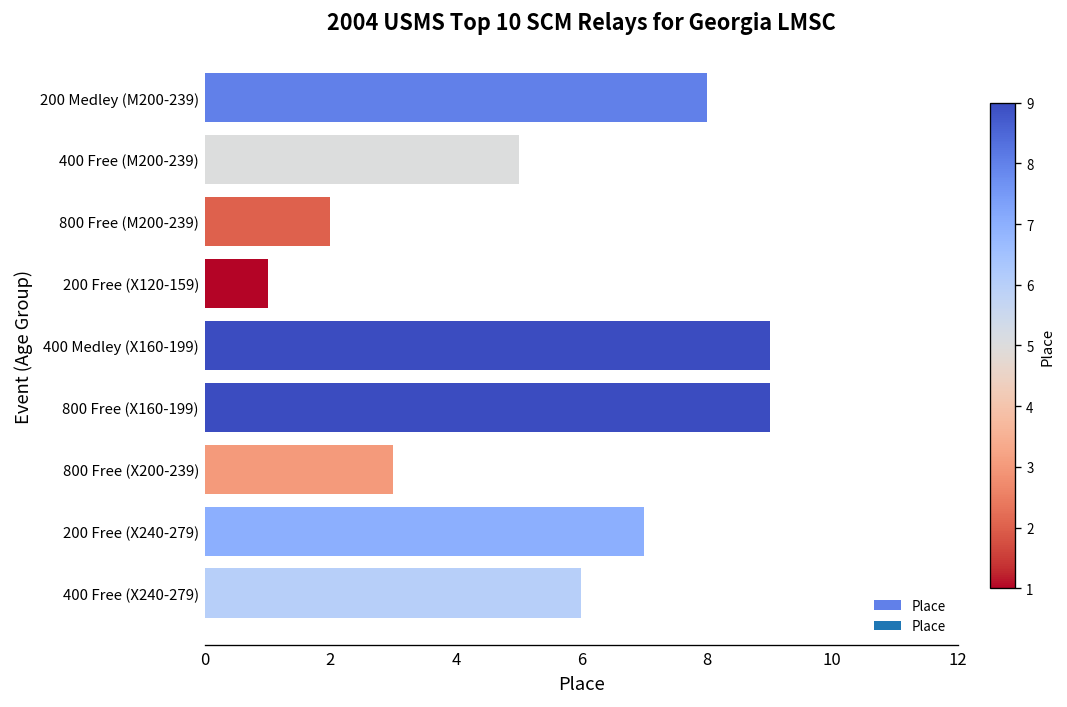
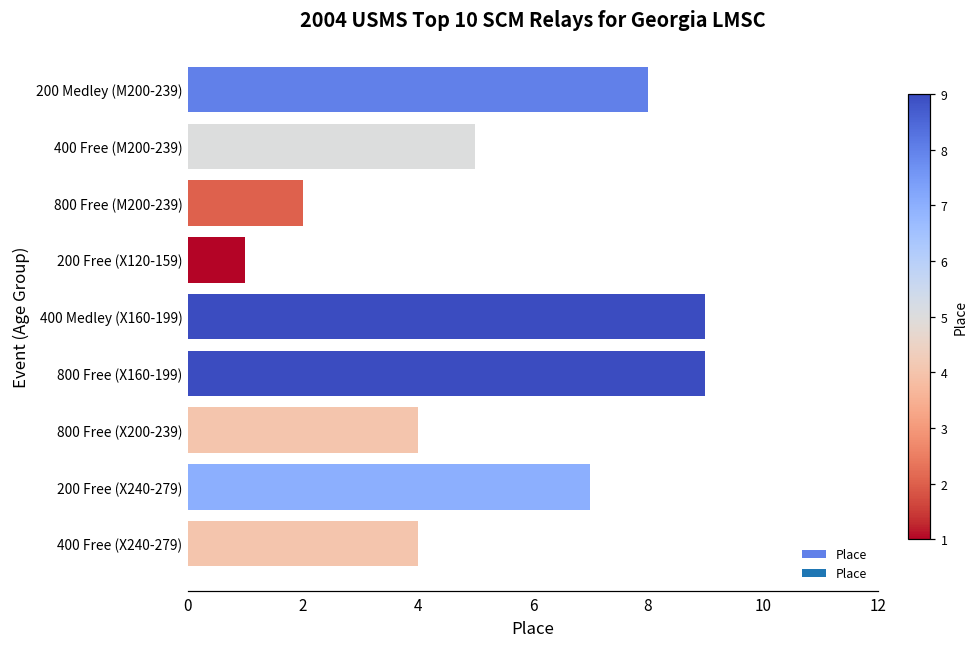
  {
    "200 Medley (M200-239)": 8,
    "400 Free (M200-239)": 5,
    "800 Free (M200-239)": 2,
    "200 Free (X120-159)": 1,
    "400 Medley (X160-199)": 9,
    "800 Free (X160-199)": 9,
-   "800 Free (X200-239)": 3,
+   "800 Free (X200-239)": 4,
    "200 Free (X240-279)": 7,
-   "400 Free (X240-279)": 6
+   "400 Free (X240-279)": 4
  }
